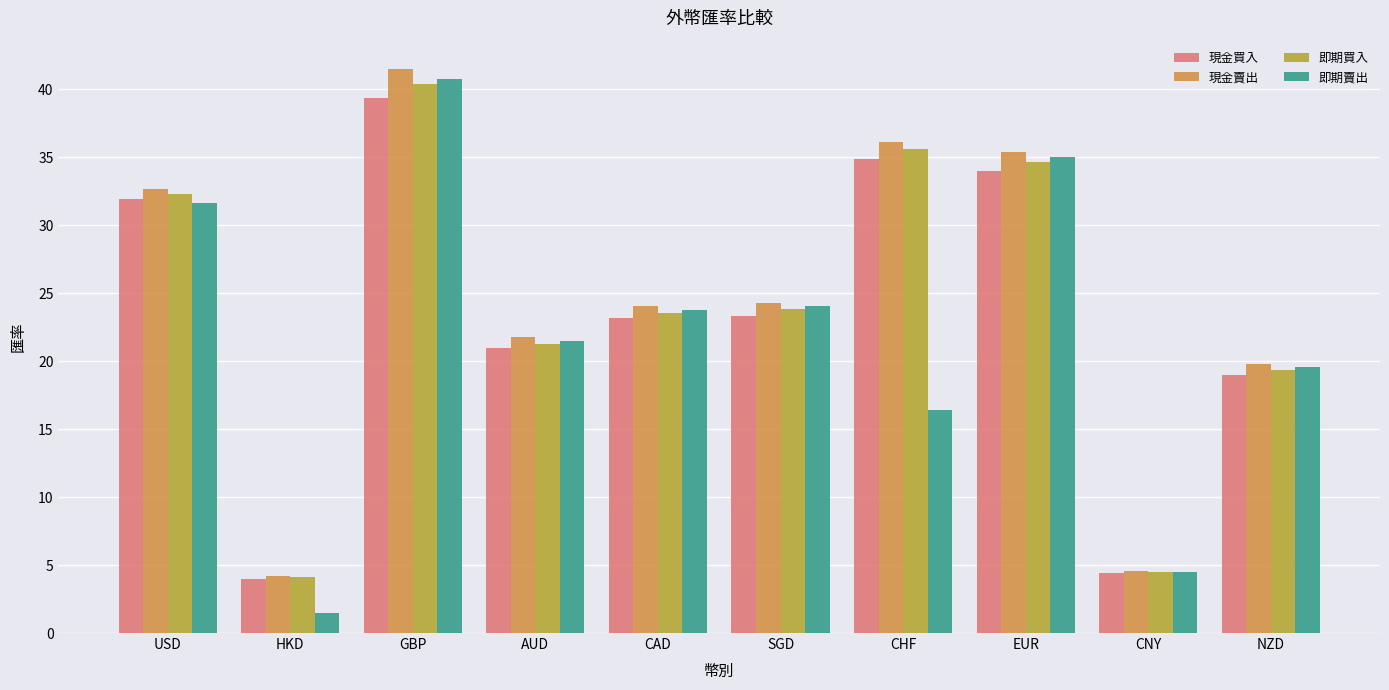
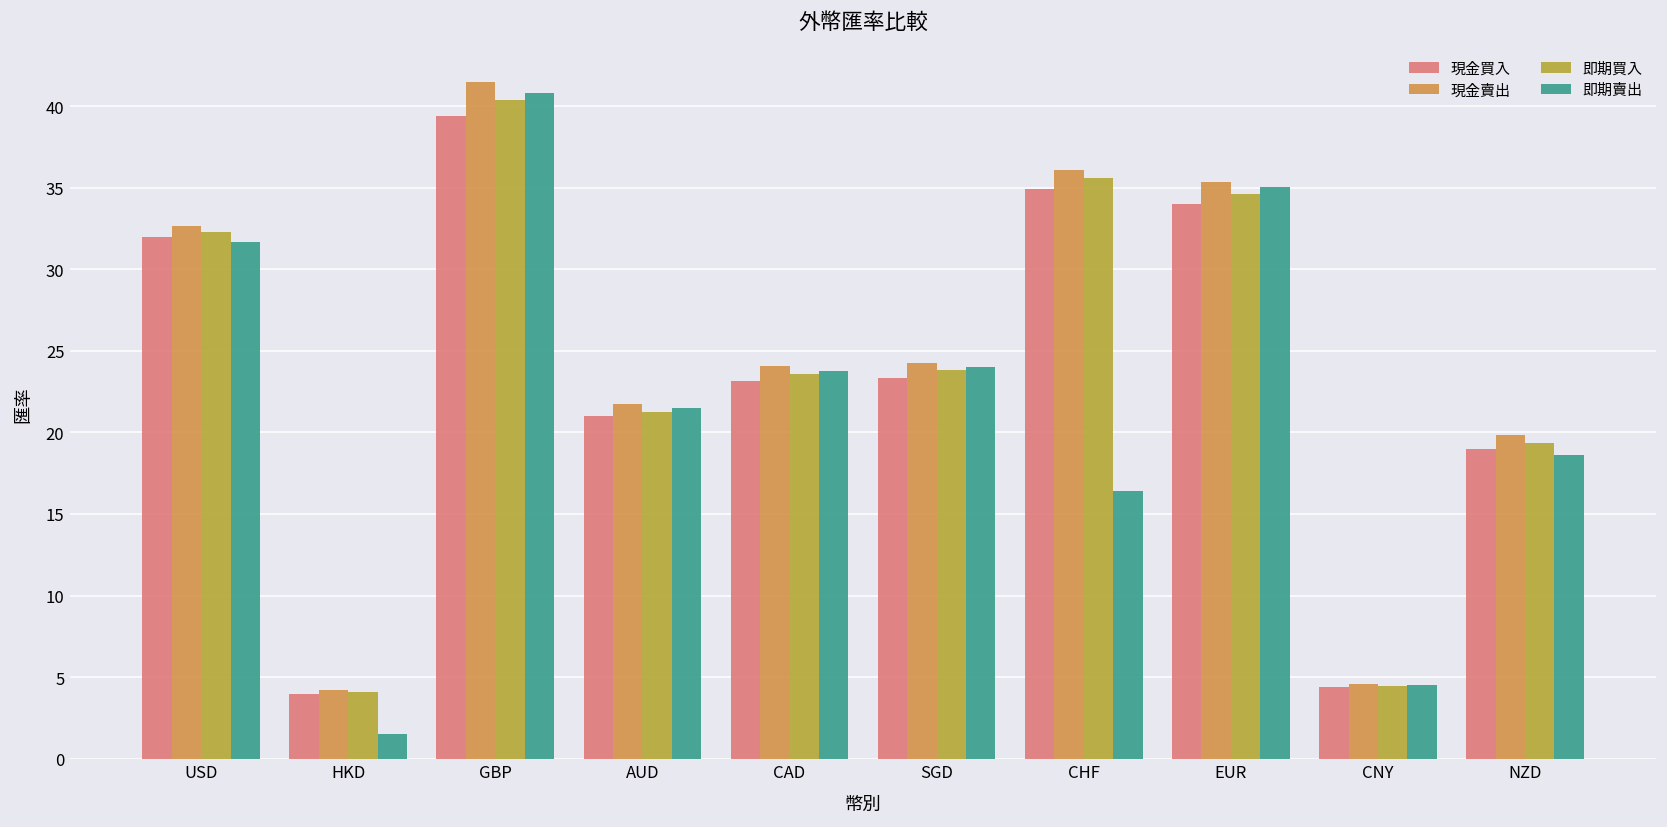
  {
    "即期賣出": {
      "USD": 31.7,
      "HKD": 1.5,
      "GBP": 40.8,
      "AUD": 21.5,
      "CAD": 23.8,
      "SGD": 24.0,
      "CHF": 16.4,
      "EUR": 35.1,
      "CNY": 4.5,
-     "NZD": 19.6
+     "NZD": 18.6
    }
  }
